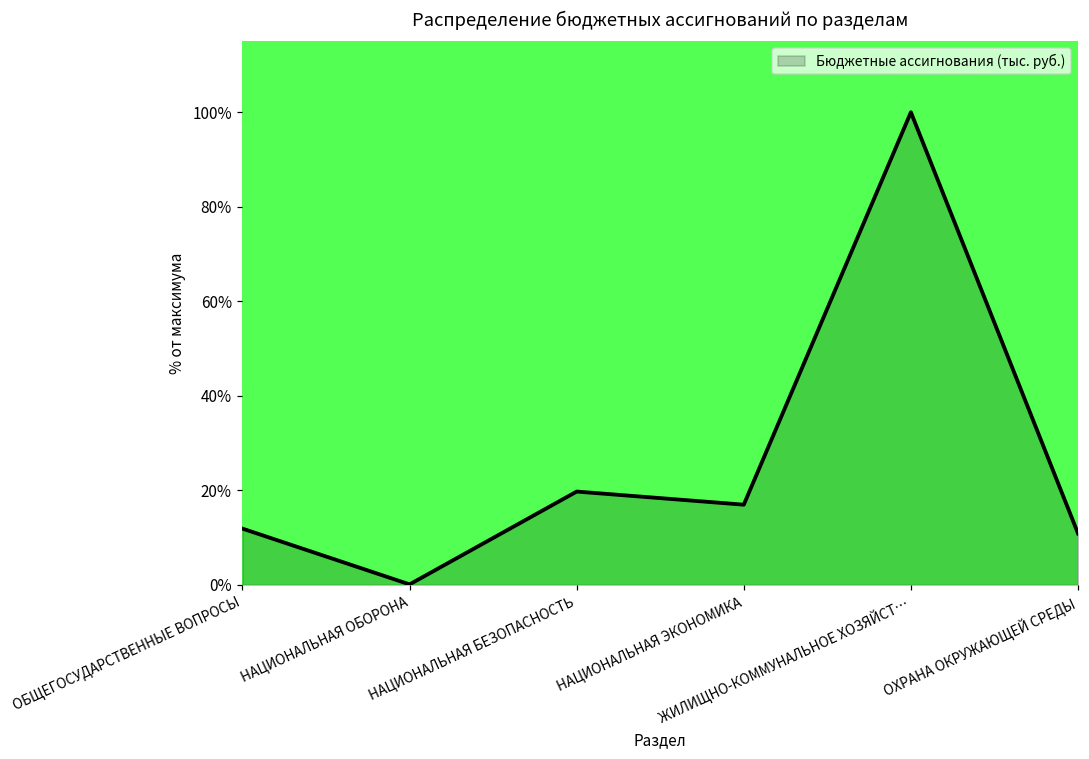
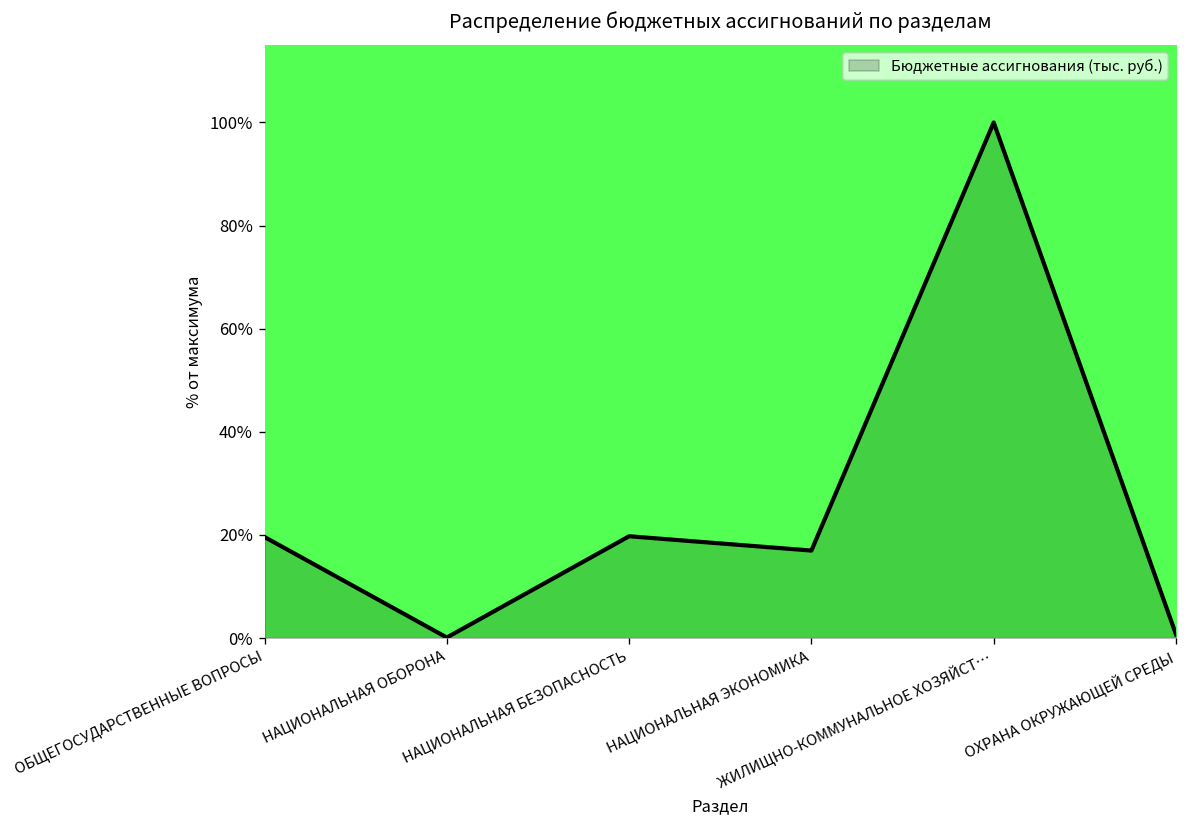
  {
-   "ОБЩЕГОСУДАРСТВЕННЫЕ ВОПРОСЫ": "12%",
+   "ОБЩЕГОСУДАРСТВЕННЫЕ ВОПРОСЫ": "20%",
    "НАЦИОНАЛЬНАЯ ОБОРОНА": "0%",
    "НАЦИОНАЛЬНАЯ БЕЗОПАСНОСТЬ": "20%",
    "НАЦИОНАЛЬНАЯ ЭКОНОМИКА": "17%",
    "ЖИЛИЩНО-КОММУНАЛЬНОЕ ХОЗЯЙСТ…": "100%",
-   "ОХРАНА ОКРУЖАЮЩЕЙ СРЕДЫ": "11%"
+   "ОХРАНА ОКРУЖАЮЩЕЙ СРЕДЫ": "1%"
  }
